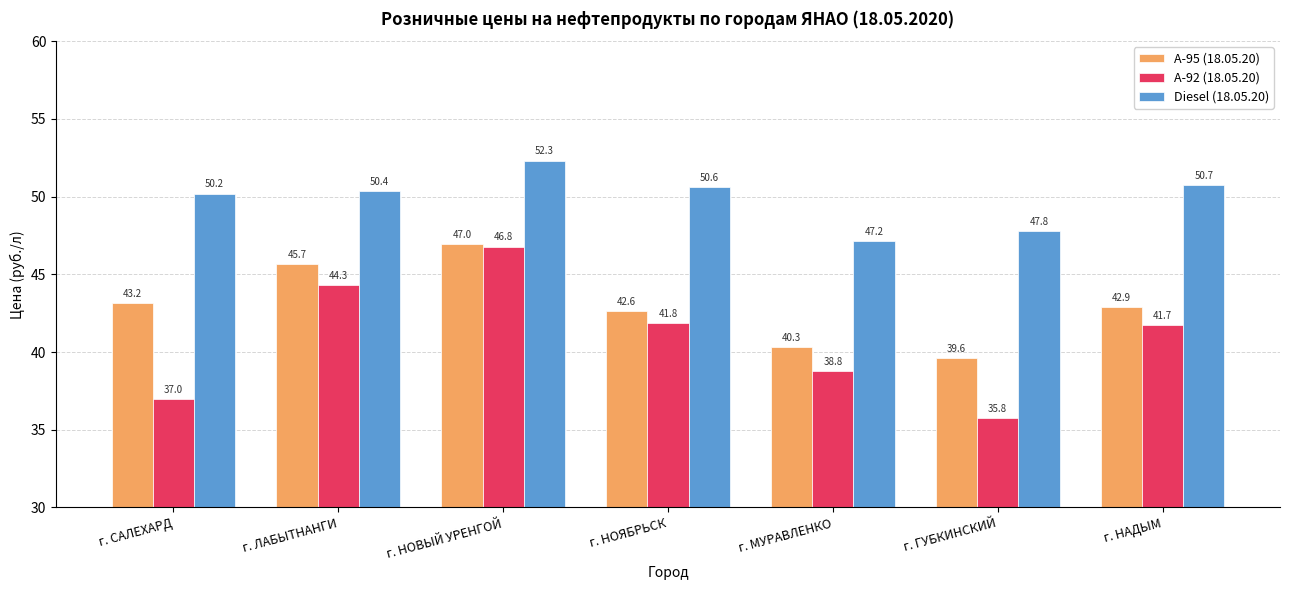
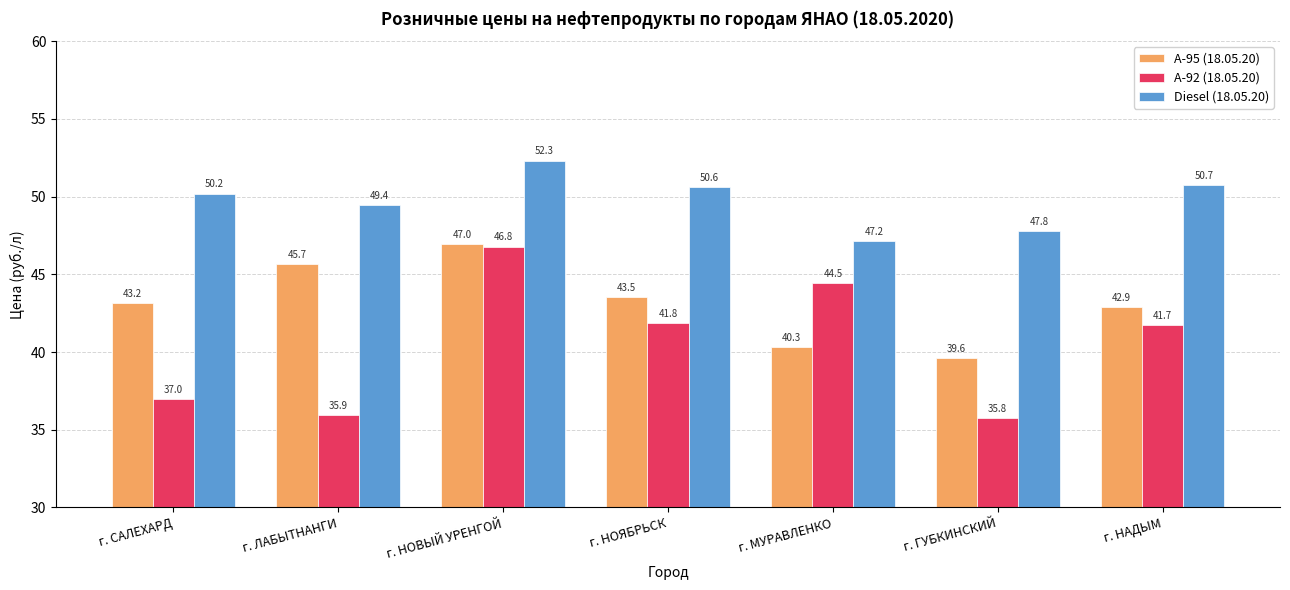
  {
    "A-95 (18.05.20)": {
      "г. САЛЕХАРД": 43.2,
      "г. ЛАБЫТНАНГИ": 45.7,
      "г. НОВЫЙ УРЕНГОЙ": 47.0,
-     "г. НОЯБРЬСК": 42.6,
+     "г. НОЯБРЬСК": 43.5,
      "г. МУРАВЛЕНКО": 40.3,
      "г. ГУБКИНСКИЙ": 39.6,
      "г. НАДЫМ": 42.9
    },
    "A-92 (18.05.20)": {
      "г. САЛЕХАРД": 37.0,
-     "г. ЛАБЫТНАНГИ": 44.3,
+     "г. ЛАБЫТНАНГИ": 35.9,
      "г. НОВЫЙ УРЕНГОЙ": 46.8,
      "г. НОЯБРЬСК": 41.8,
-     "г. МУРАВЛЕНКО": 38.8,
+     "г. МУРАВЛЕНКО": 44.5,
      "г. ГУБКИНСКИЙ": 35.8,
      "г. НАДЫМ": 41.7
    },
    "Diesel (18.05.20)": {
      "г. САЛЕХАРД": 50.2,
-     "г. ЛАБЫТНАНГИ": 50.4,
+     "г. ЛАБЫТНАНГИ": 49.4,
      "г. НОВЫЙ УРЕНГОЙ": 52.3,
      "г. НОЯБРЬСК": 50.6,
      "г. МУРАВЛЕНКО": 47.2,
      "г. ГУБКИНСКИЙ": 47.8,
      "г. НАДЫМ": 50.7
    }
  }
